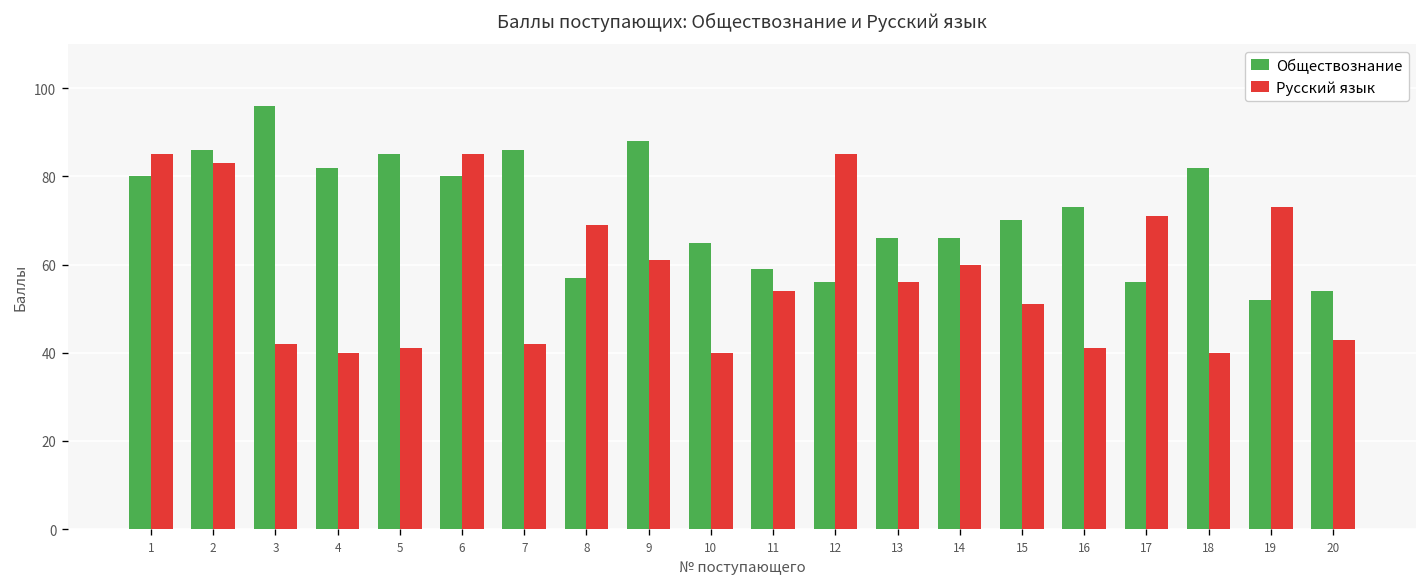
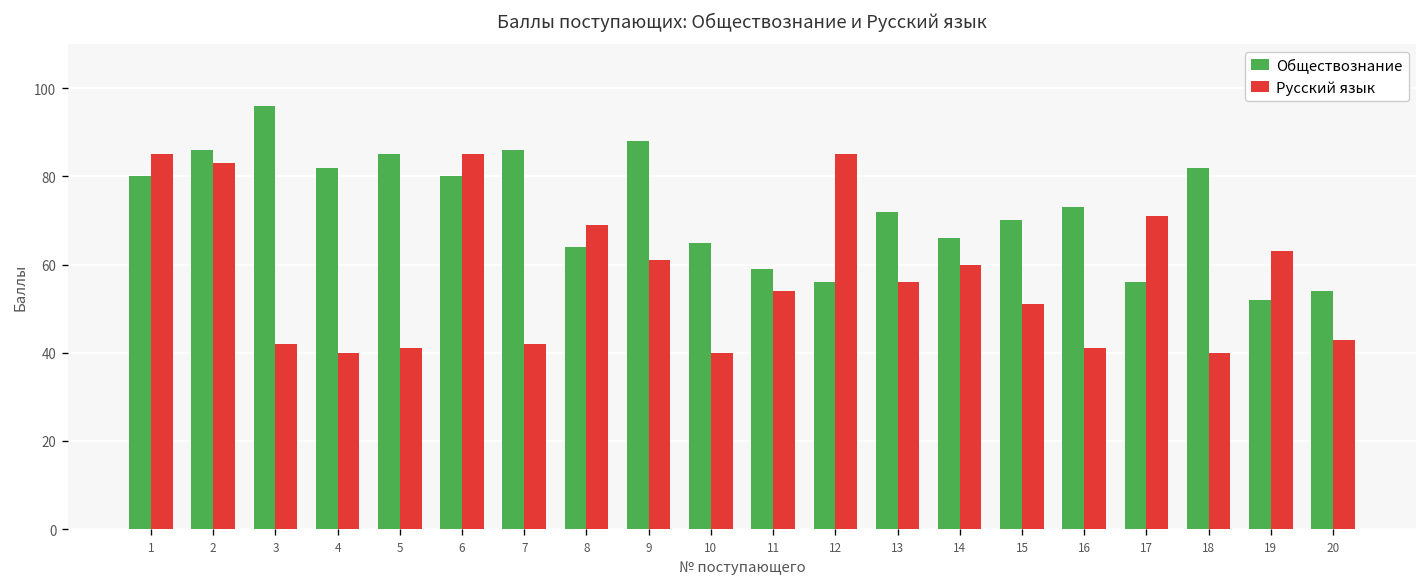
  {
    "Обществознание": {
      "1": 80,
      "2": 86,
      "3": 96,
      "4": 82,
      "5": 85,
      "6": 80,
      "7": 86,
-     "8": 57,
+     "8": 64,
      "9": 88,
      "10": 65,
      "11": 59,
      "12": 56,
-     "13": 66,
+     "13": 72,
      "14": 66,
      "15": 70,
      "16": 73,
      "17": 56,
      "18": 82,
      "19": 52,
      "20": 54
    },
    "Русский язык": {
      "1": 85,
      "2": 83,
      "3": 42,
      "4": 40,
      "5": 41,
      "6": 85,
      "7": 42,
      "8": 69,
      "9": 61,
      "10": 40,
      "11": 54,
      "12": 85,
      "13": 56,
      "14": 60,
      "15": 51,
      "16": 41,
      "17": 71,
      "18": 40,
-     "19": 73,
+     "19": 63,
      "20": 43
    }
  }
